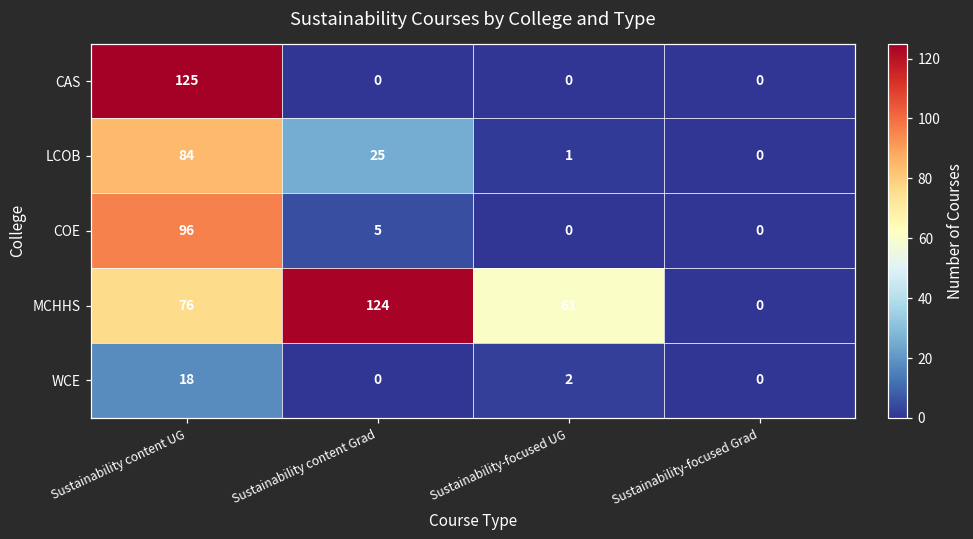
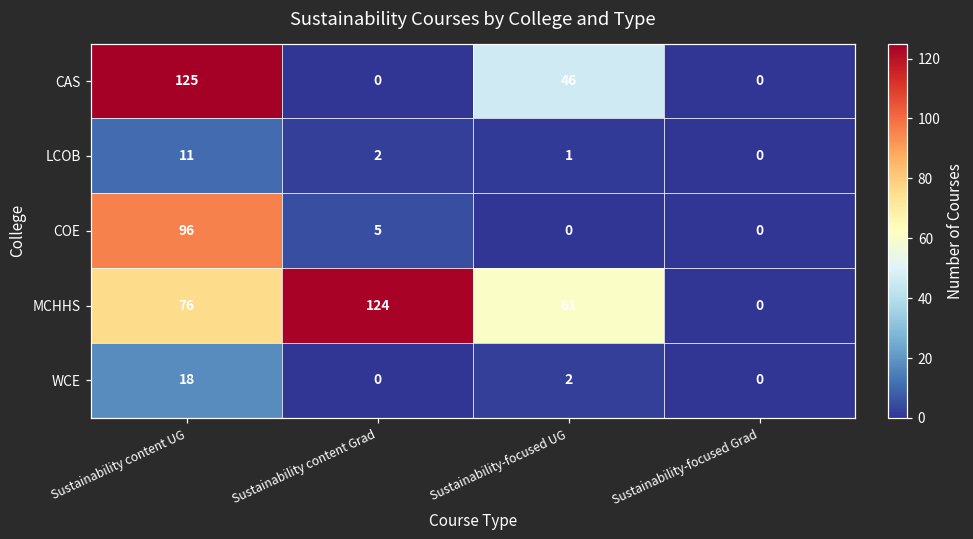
  {
    "CAS": {
      "Sustainability content UG": 125,
      "Sustainability content Grad": 0,
-     "Sustainability-focused UG": 0,
+     "Sustainability-focused UG": 46,
      "Sustainability-focused Grad": 0
    },
    "LCOB": {
-     "Sustainability content UG": 84,
-     "Sustainability content Grad": 25,
+     "Sustainability content UG": 11,
+     "Sustainability content Grad": 2,
      "Sustainability-focused UG": 1,
      "Sustainability-focused Grad": 0
    },
    "COE": {
      "Sustainability content UG": 96,
      "Sustainability content Grad": 5,
      "Sustainability-focused UG": 0,
      "Sustainability-focused Grad": 0
    },
    "MCHHS": {
      "Sustainability content UG": 76,
      "Sustainability content Grad": 124,
      "Sustainability-focused UG": 61,
      "Sustainability-focused Grad": 0
    },
    "WCE": {
      "Sustainability content UG": 18,
      "Sustainability content Grad": 0,
      "Sustainability-focused UG": 2,
      "Sustainability-focused Grad": 0
    }
  }
